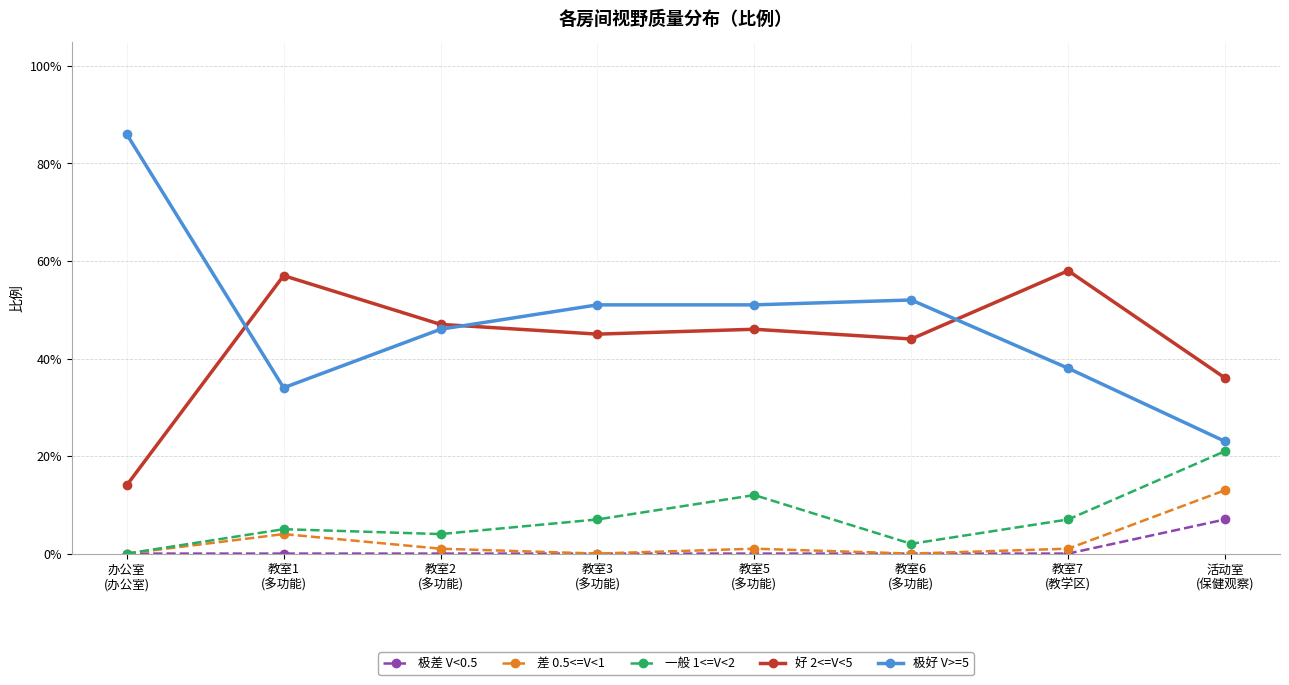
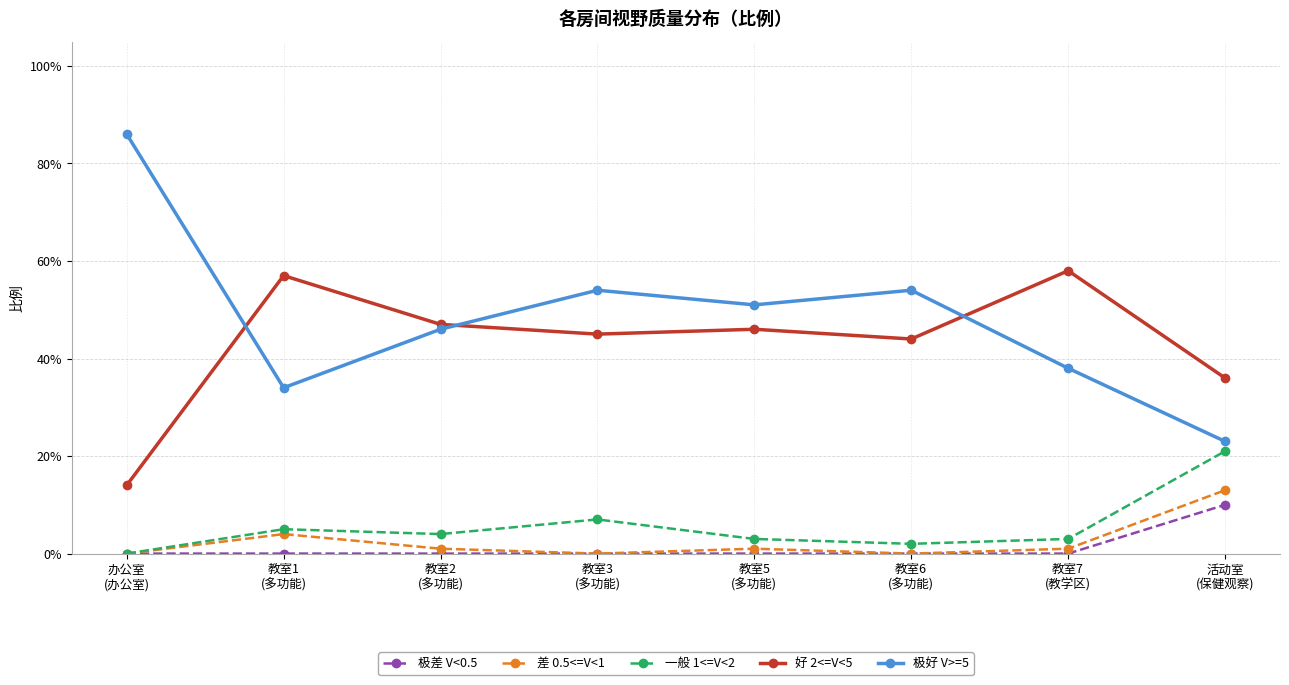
  {
    "极差 V<0.5": {
      "教室1 (多功能)": "0%",
      "教室2 (多功能)": "0%",
      "教室5 (多功能)": "0%",
      "教室7 (教学区)": "0%",
-     "活动室 (保健观察)": "7%"
+     "活动室 (保健观察)": "10%"
    },
    "差 0.5<=V<1": {
      "教室1 (多功能)": "4%",
      "教室2 (多功能)": "1%",
      "教室5 (多功能)": "1%",
      "教室7 (教学区)": "1%",
      "活动室 (保健观察)": "13%"
    },
    "一般 1<=V<2": {
      "教室1 (多功能)": "5%",
      "教室2 (多功能)": "4%",
      "教室3 (多功能)": "7%",
-     "教室5 (多功能)": "12%",
+     "教室5 (多功能)": "3%",
      "教室6 (多功能)": "2%",
-     "教室7 (教学区)": "7%",
+     "教室7 (教学区)": "3%",
      "活动室 (保健观察)": "21%"
    },
    "好 2<=V<5": {
      "办公室 (办公室)": "14%",
      "教室1 (多功能)": "57%",
      "教室2 (多功能)": "47%",
      "教室3 (多功能)": "45%",
      "教室5 (多功能)": "46%",
      "教室6 (多功能)": "44%",
      "教室7 (教学区)": "58%",
      "活动室 (保健观察)": "36%"
    },
    "极好 V>=5": {
      "办公室 (办公室)": "86%",
      "教室1 (多功能)": "34%",
      "教室2 (多功能)": "46%",
-     "教室3 (多功能)": "51%",
+     "教室3 (多功能)": "54%",
      "教室5 (多功能)": "51%",
-     "教室6 (多功能)": "52%",
+     "教室6 (多功能)": "54%",
      "教室7 (教学区)": "38%",
      "活动室 (保健观察)": "23%"
    }
  }
